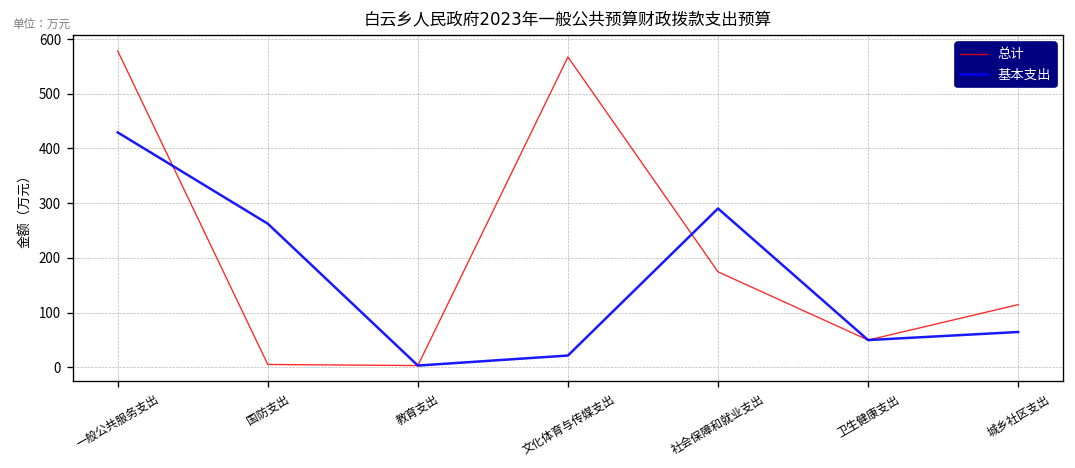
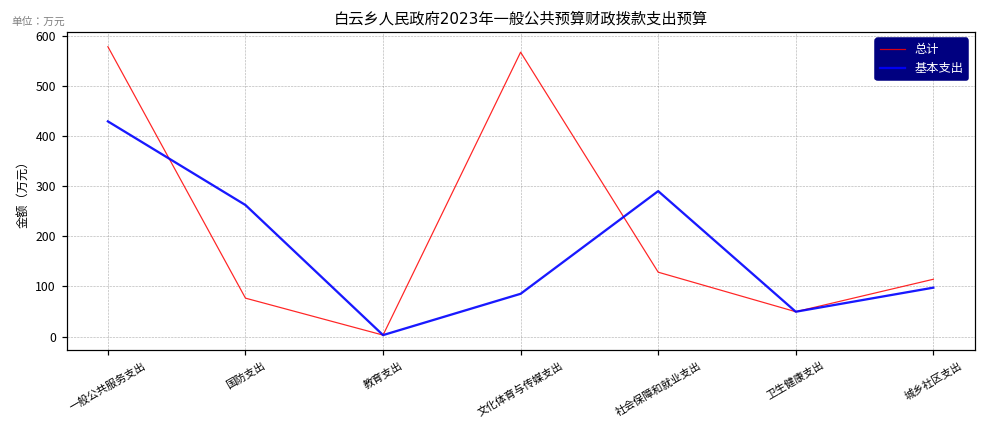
  {
    "总计": {
      "一般公共服务支出": 580,
-     "国防支出": 10,
+     "国防支出": 80,
      "文化体育与传媒支出": 570,
-     "社会保障和就业支出": 170,
+     "社会保障和就业支出": 130,
      "城乡社区支出": 110
    },
    "基本支出": {
      "一般公共服务支出": 430,
      "国防支出": 260,
-     "文化体育与传媒支出": 20,
+     "文化体育与传媒支出": 90,
      "社会保障和就业支出": 290,
-     "城乡社区支出": 60
+     "城乡社区支出": 100
    }
  }
